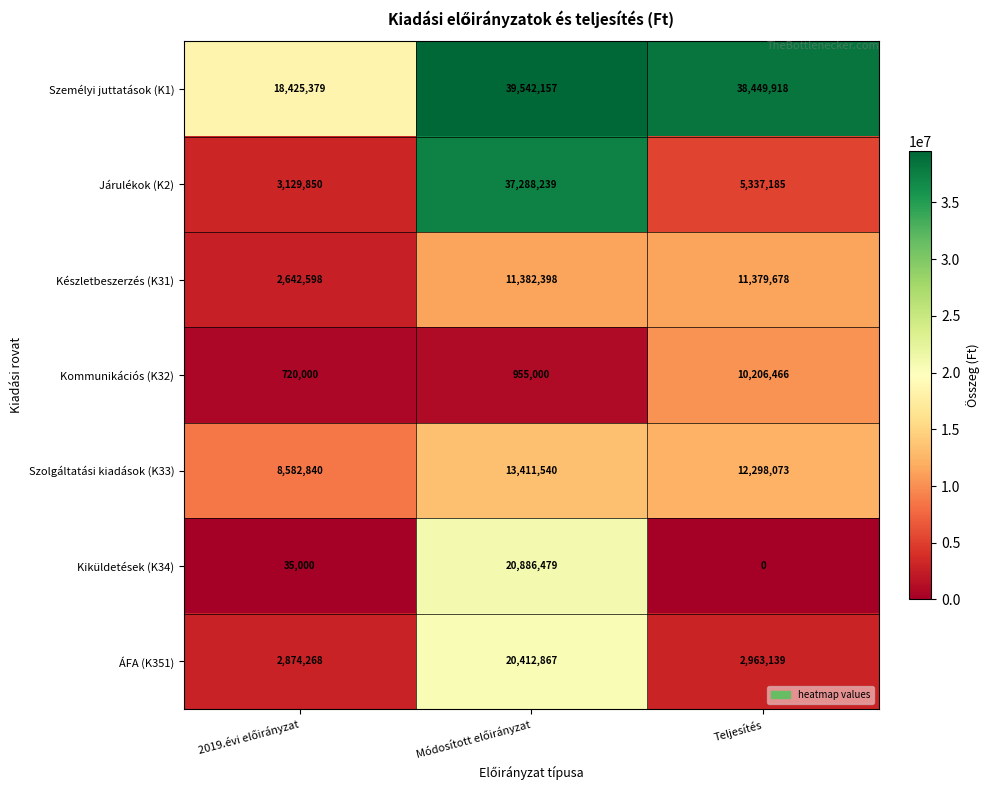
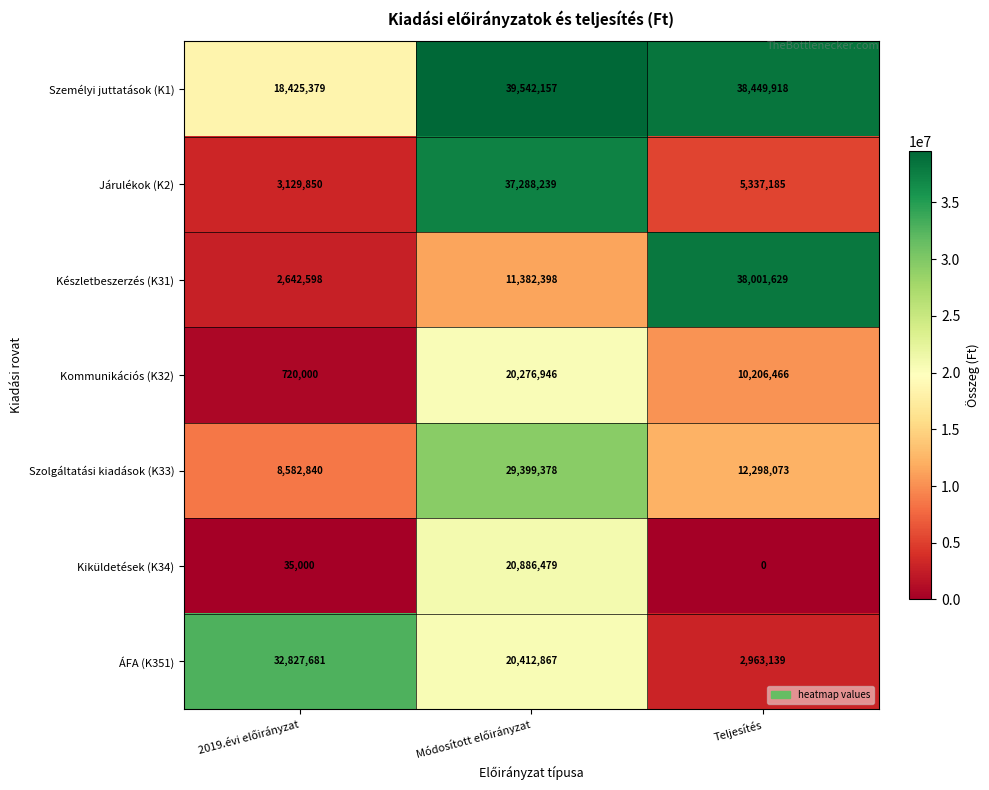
  {
    "Személyi juttatások (K1)": {
      "2019.évi előirányzat": "18,425,379",
      "Módosított előirányzat": "39,542,157"
    },
    "Járulékok (K2)": {
      "2019.évi előirányzat": "3,129,850",
      "Módosított előirányzat": "37,288,239",
      "Teljesítés": "5,337,185"
    },
    "Készletbeszerzés (K31)": {
      "2019.évi előirányzat": "2,642,598",
      "Módosított előirányzat": "11,382,398",
-     "Teljesítés": "11,379,678"
+     "Teljesítés": "38,001,629"
    },
    "Kommunikációs (K32)": {
      "2019.évi előirányzat": "720,000",
-     "Módosított előirányzat": "955,000",
+     "Módosított előirányzat": "20,276,946",
      "Teljesítés": "10,206,466"
    },
    "Szolgáltatási kiadások (K33)": {
      "2019.évi előirányzat": "8,582,840",
-     "Módosított előirányzat": "13,411,540",
+     "Módosított előirányzat": "29,399,378",
      "Teljesítés": "12,298,073"
    },
    "Kiküldetések (K34)": {
      "2019.évi előirányzat": "35,000",
      "Módosított előirányzat": "20,886,479",
      "Teljesítés": "0"
    },
    "ÁFA (K351)": {
-     "2019.évi előirányzat": "2,874,268",
+     "2019.évi előirányzat": "32,827,681",
      "Módosított előirányzat": "20,412,867",
      "Teljesítés": "2,963,139"
    }
  }
